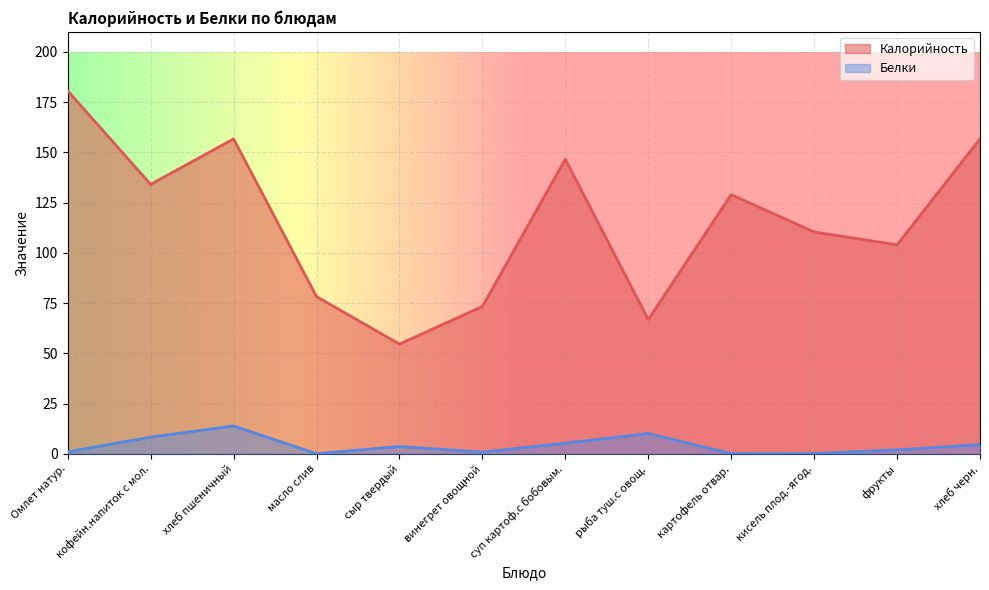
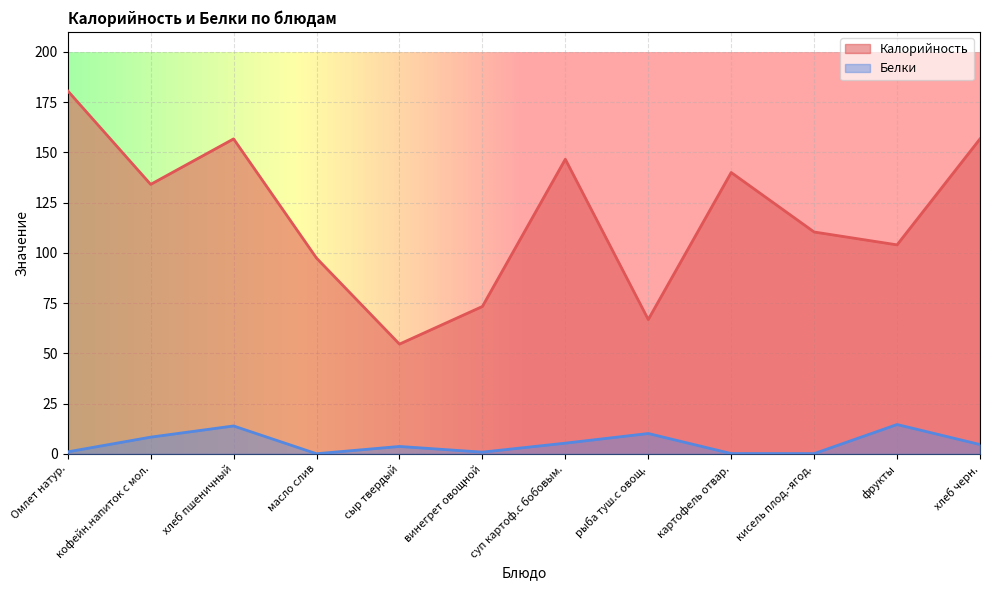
  {
    "Калорийность": {
      "Омлет натур.": 181,
      "кофейн.напиток с мол.": 134,
      "хлеб пшеничный": 157,
-     "масло слив": 78,
+     "масло слив": 97,
      "сыр твердый": 55,
      "винегрет овощной": 73,
      "суп картоф.с бобовым.": 147,
      "рыба туш.с овощ.": 67,
-     "картофель отвар.": 129,
+     "картофель отвар.": 140,
      "кисель плод.-ягод.": 110,
      "фрукты": 104,
      "хлеб черн.": 157
    },
    "Белки": {
      "Омлет натур.": 1,
      "кофейн.напиток с мол.": 8,
      "хлеб пшеничный": 14,
      "масло слив": 0,
      "сыр твердый": 4,
      "винегрет овощной": 1,
      "суп картоф.с бобовым.": 5,
      "рыба туш.с овощ.": 10,
      "картофель отвар.": 0,
      "кисель плод.-ягод.": 0,
-     "фрукты": 2,
+     "фрукты": 15,
      "хлеб черн.": 5
    }
  }
